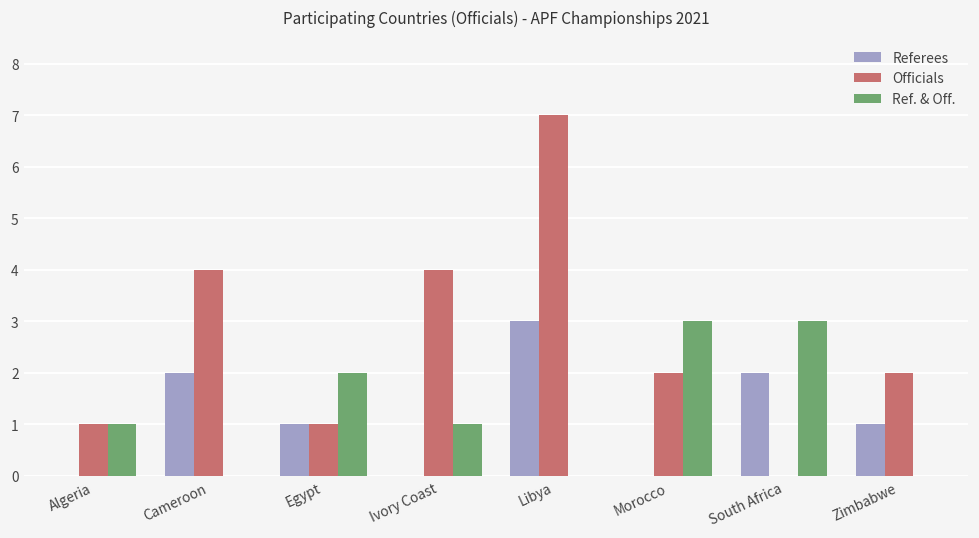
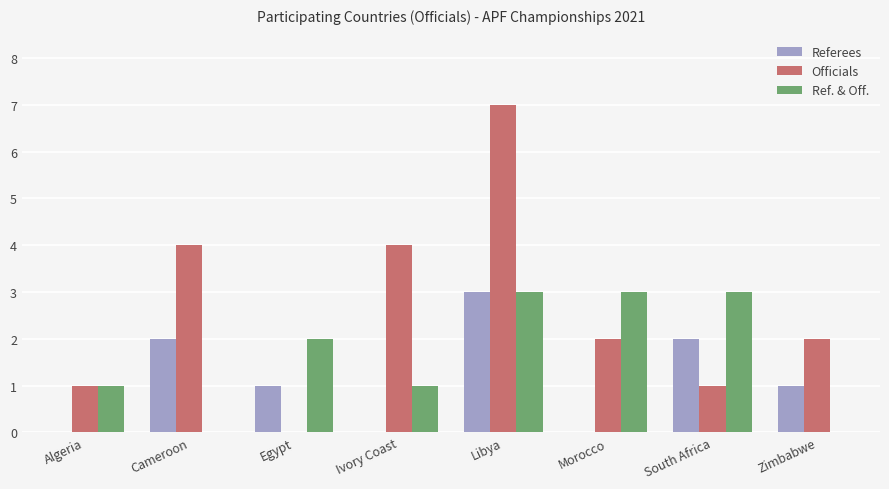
  {
    "Referees": {
      "Algeria": 0,
      "Cameroon": 2,
      "Egypt": 1,
      "Ivory Coast": 0,
      "Libya": 3,
      "Morocco": 0,
      "South Africa": 2,
      "Zimbabwe": 1
    },
    "Officials": {
      "Algeria": 1,
      "Cameroon": 4,
-     "Egypt": 1,
+     "Egypt": 0,
      "Ivory Coast": 4,
      "Libya": 7,
      "Morocco": 2,
-     "South Africa": 0,
+     "South Africa": 1,
      "Zimbabwe": 2
    },
    "Ref. & Off.": {
      "Algeria": 1,
      "Cameroon": 0,
      "Egypt": 2,
      "Ivory Coast": 1,
-     "Libya": 0,
+     "Libya": 3,
      "Morocco": 3,
      "South Africa": 3,
      "Zimbabwe": 0
    }
  }
